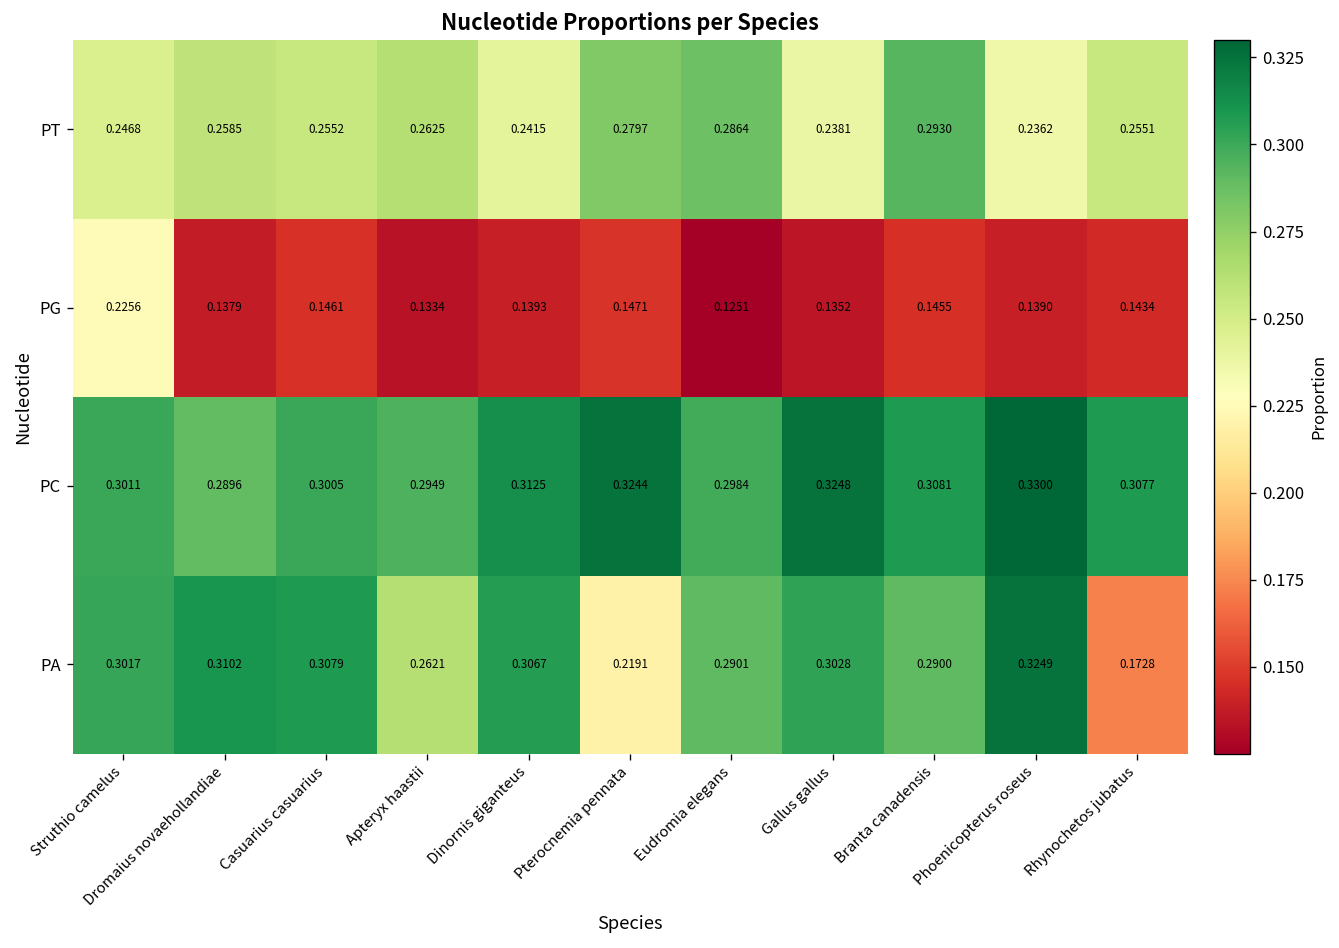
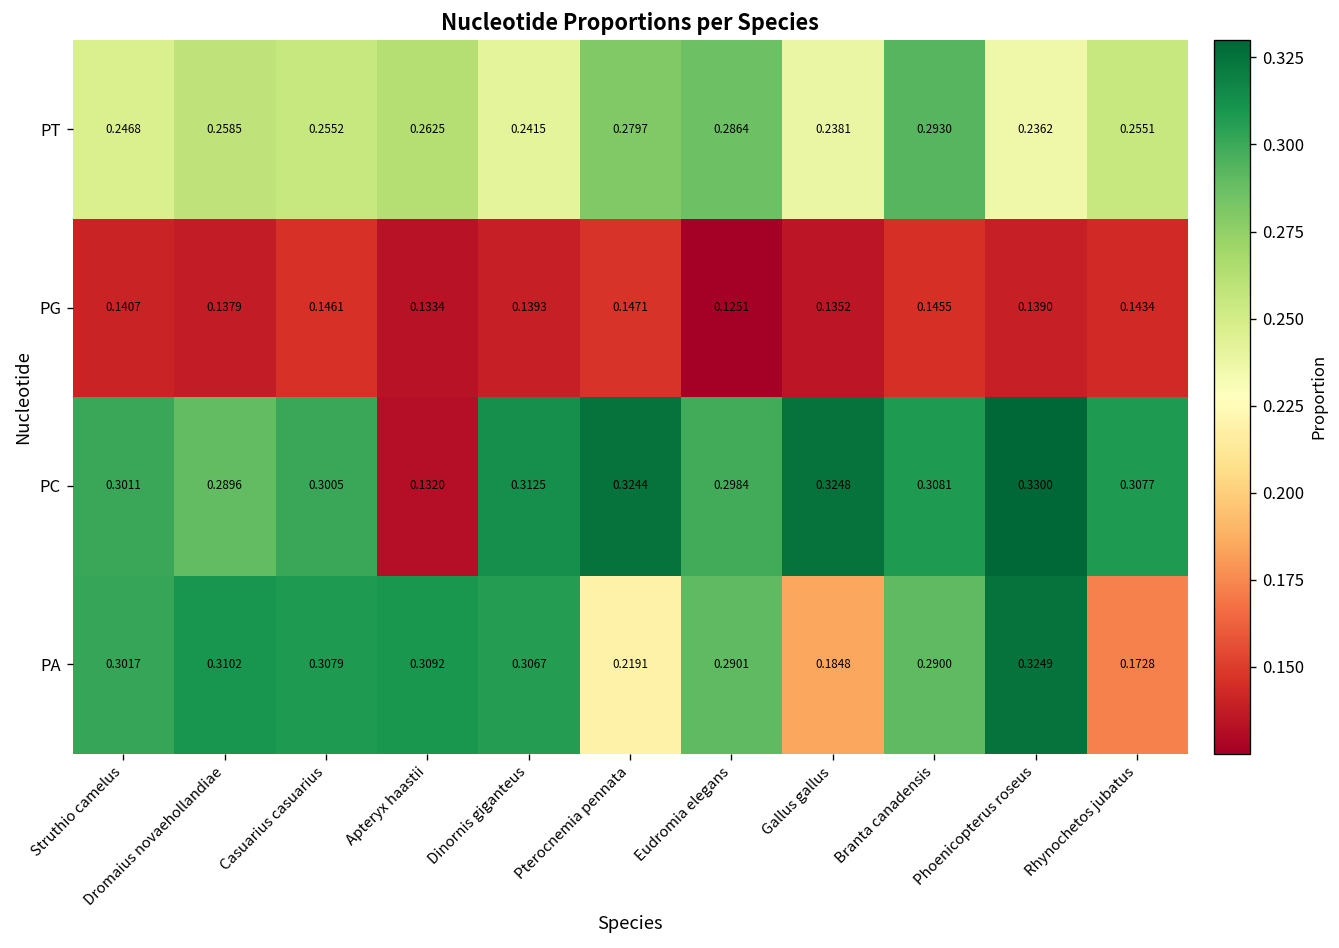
  {
    "PT": {
      "Struthio camelus": 0.2468,
      "Dromaius novaehollandiae": 0.2585,
      "Casuarius casuarius": 0.2552,
      "Apteryx haastii": 0.2625,
      "Dinornis giganteus": 0.2415,
      "Pterocnemia pennata": 0.2797,
      "Eudromia elegans": 0.2864,
      "Gallus gallus": 0.2381,
      "Branta canadensis": 0.2930,
      "Phoenicopterus roseus": 0.2362,
      "Rhynochetos jubatus": 0.2551
    },
    "PG": {
-     "Struthio camelus": 0.2256,
+     "Struthio camelus": 0.1407,
      "Dromaius novaehollandiae": 0.1379,
      "Casuarius casuarius": 0.1461,
      "Apteryx haastii": 0.1334,
      "Dinornis giganteus": 0.1393,
      "Pterocnemia pennata": 0.1471,
      "Eudromia elegans": 0.1251,
      "Gallus gallus": 0.1352,
      "Branta canadensis": 0.1455,
      "Phoenicopterus roseus": 0.1390,
      "Rhynochetos jubatus": 0.1434
    },
    "PC": {
      "Struthio camelus": 0.3011,
      "Dromaius novaehollandiae": 0.2896,
      "Casuarius casuarius": 0.3005,
-     "Apteryx haastii": 0.2949,
+     "Apteryx haastii": 0.1320,
      "Dinornis giganteus": 0.3125,
      "Pterocnemia pennata": 0.3244,
      "Eudromia elegans": 0.2984,
      "Gallus gallus": 0.3248,
      "Branta canadensis": 0.3081,
      "Phoenicopterus roseus": 0.3300,
      "Rhynochetos jubatus": 0.3077
    },
    "PA": {
      "Struthio camelus": 0.3017,
      "Dromaius novaehollandiae": 0.3102,
      "Casuarius casuarius": 0.3079,
-     "Apteryx haastii": 0.2621,
+     "Apteryx haastii": 0.3092,
      "Dinornis giganteus": 0.3067,
      "Pterocnemia pennata": 0.2191,
      "Eudromia elegans": 0.2901,
-     "Gallus gallus": 0.3028,
+     "Gallus gallus": 0.1848,
      "Branta canadensis": 0.2900,
      "Phoenicopterus roseus": 0.3249,
      "Rhynochetos jubatus": 0.1728
    }
  }
